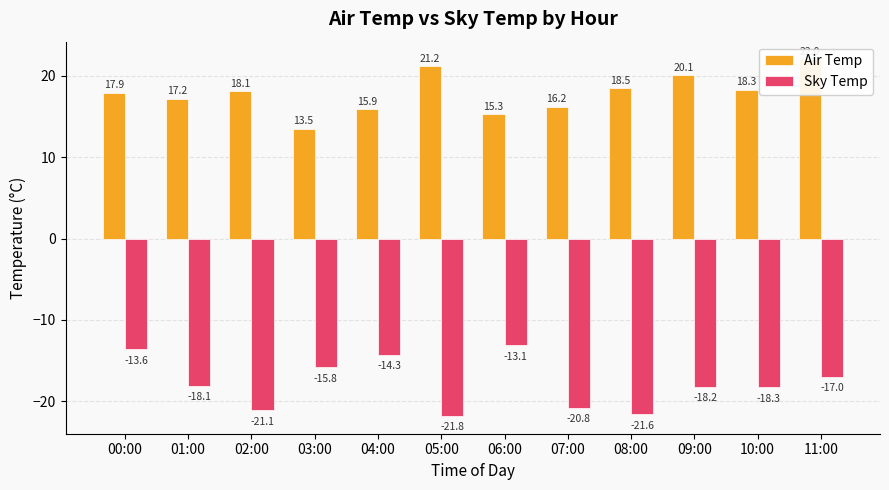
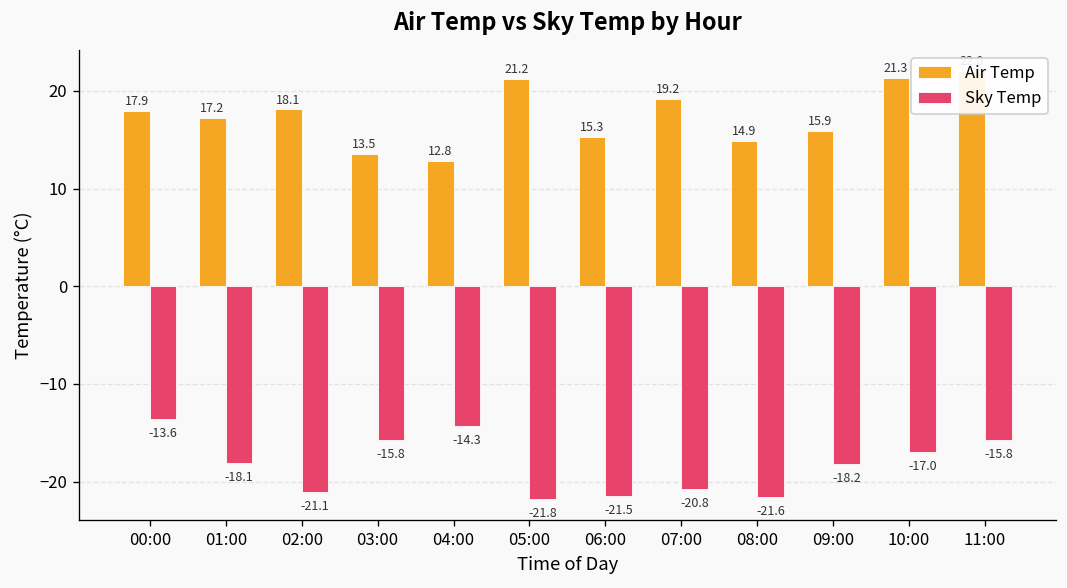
  {
    "Air Temp": {
      "00:00": 17.9,
      "01:00": 17.2,
      "02:00": 18.1,
      "03:00": 13.5,
-     "04:00": 15.9,
+     "04:00": 12.8,
      "05:00": 21.2,
      "06:00": 15.3,
-     "07:00": 16.2,
-     "08:00": 18.5,
-     "09:00": 20.1,
-     "10:00": 18.3
+     "07:00": 19.2,
+     "08:00": 14.9,
+     "09:00": 15.9,
+     "10:00": 21.3
    },
    "Sky Temp": {
      "00:00": -13.6,
      "01:00": -18.1,
      "02:00": -21.1,
      "03:00": -15.8,
      "04:00": -14.3,
      "05:00": -21.8,
-     "06:00": -13.1,
+     "06:00": -21.5,
      "07:00": -20.8,
      "08:00": -21.6,
      "09:00": -18.2,
-     "10:00": -18.3,
-     "11:00": -17.0
+     "10:00": -17.0,
+     "11:00": -15.8
    }
  }
